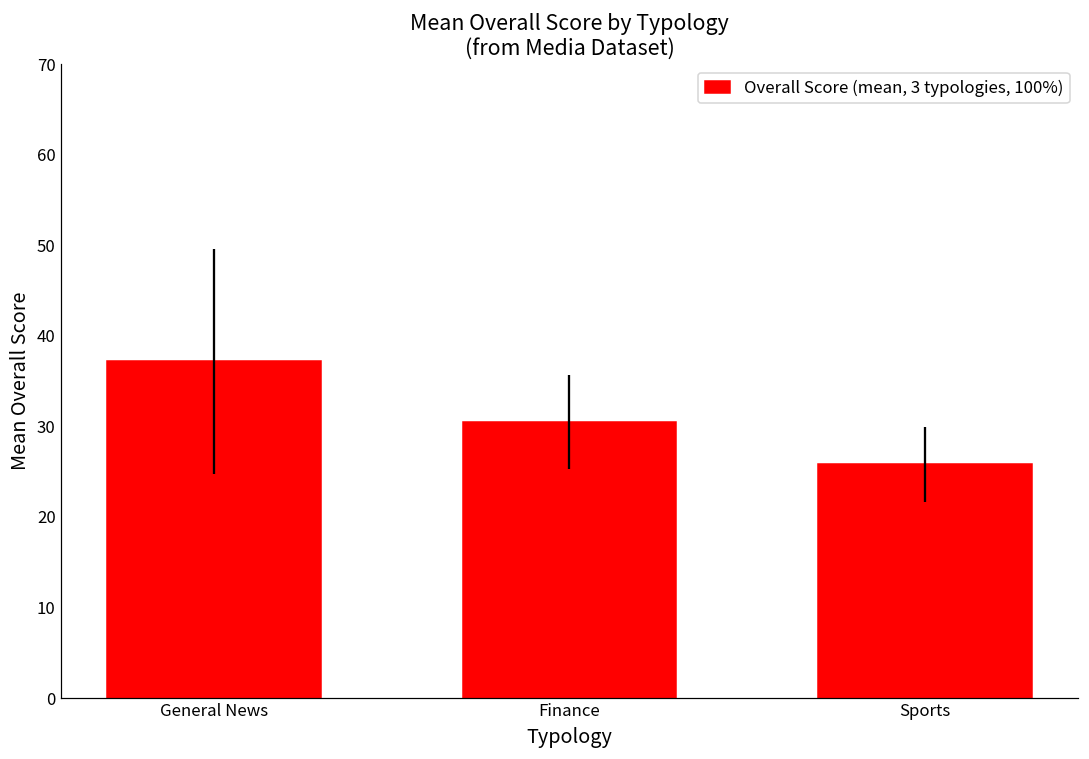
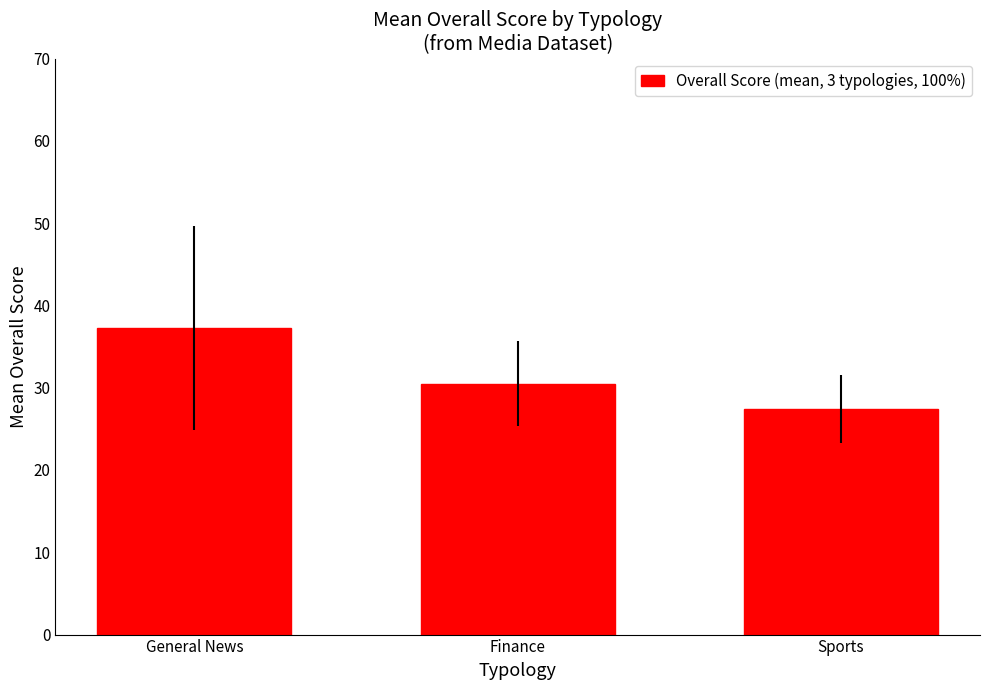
  {
    "General News": 37,
    "Finance": 31,
-   "Sports": 26
+   "Sports": 27
  }
